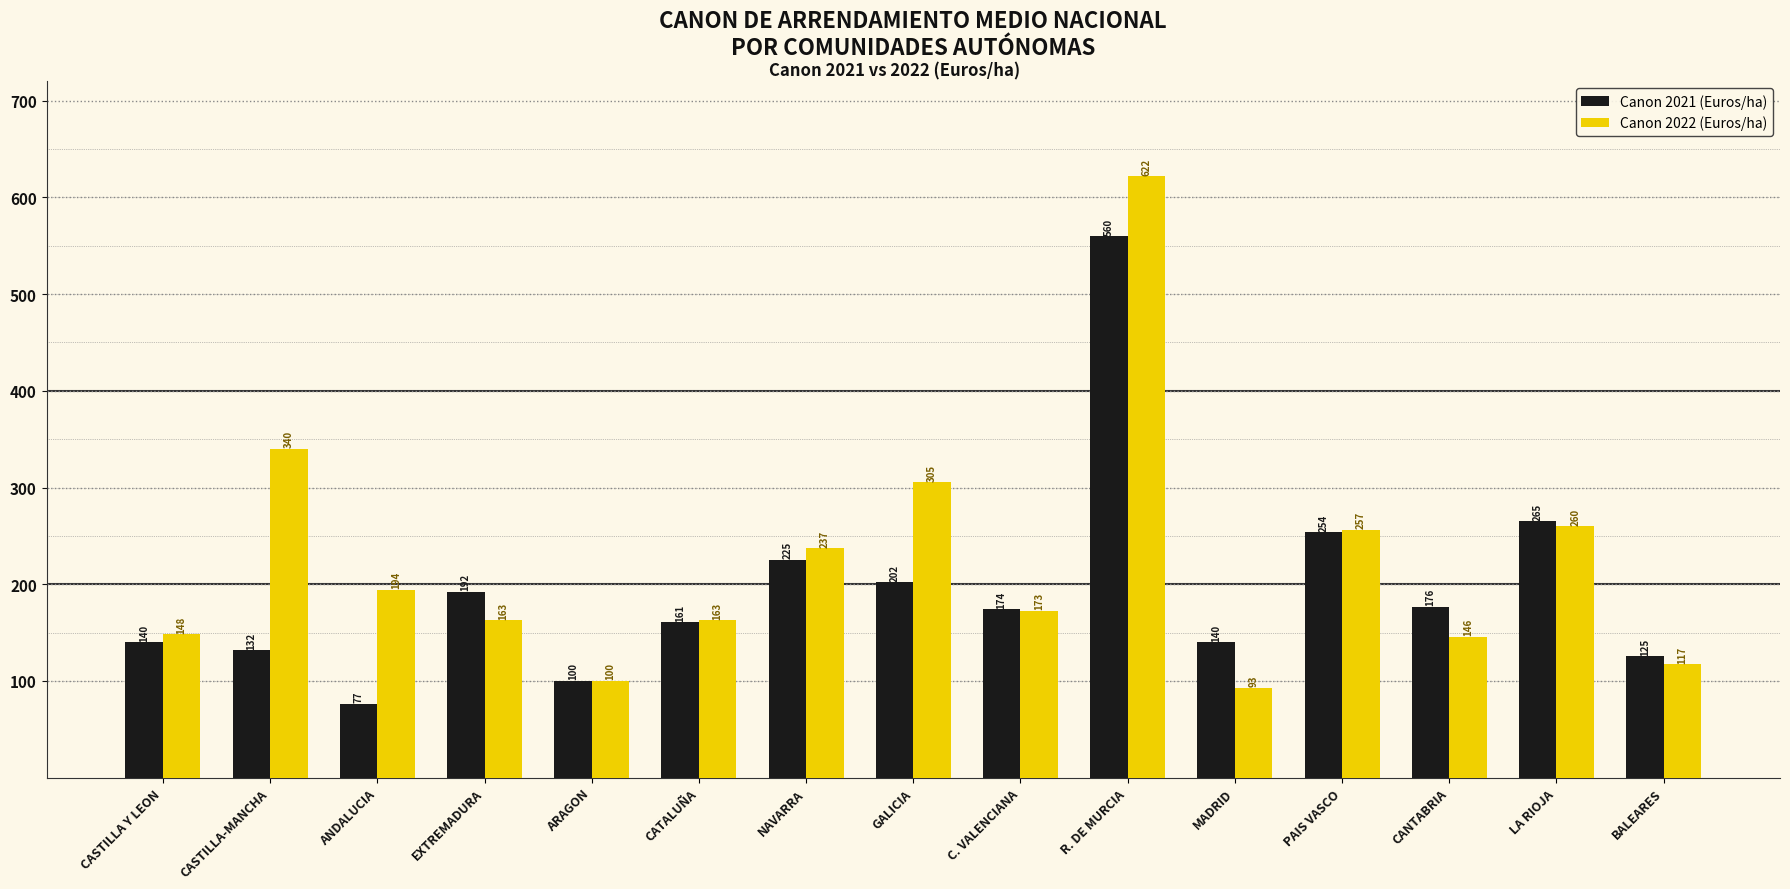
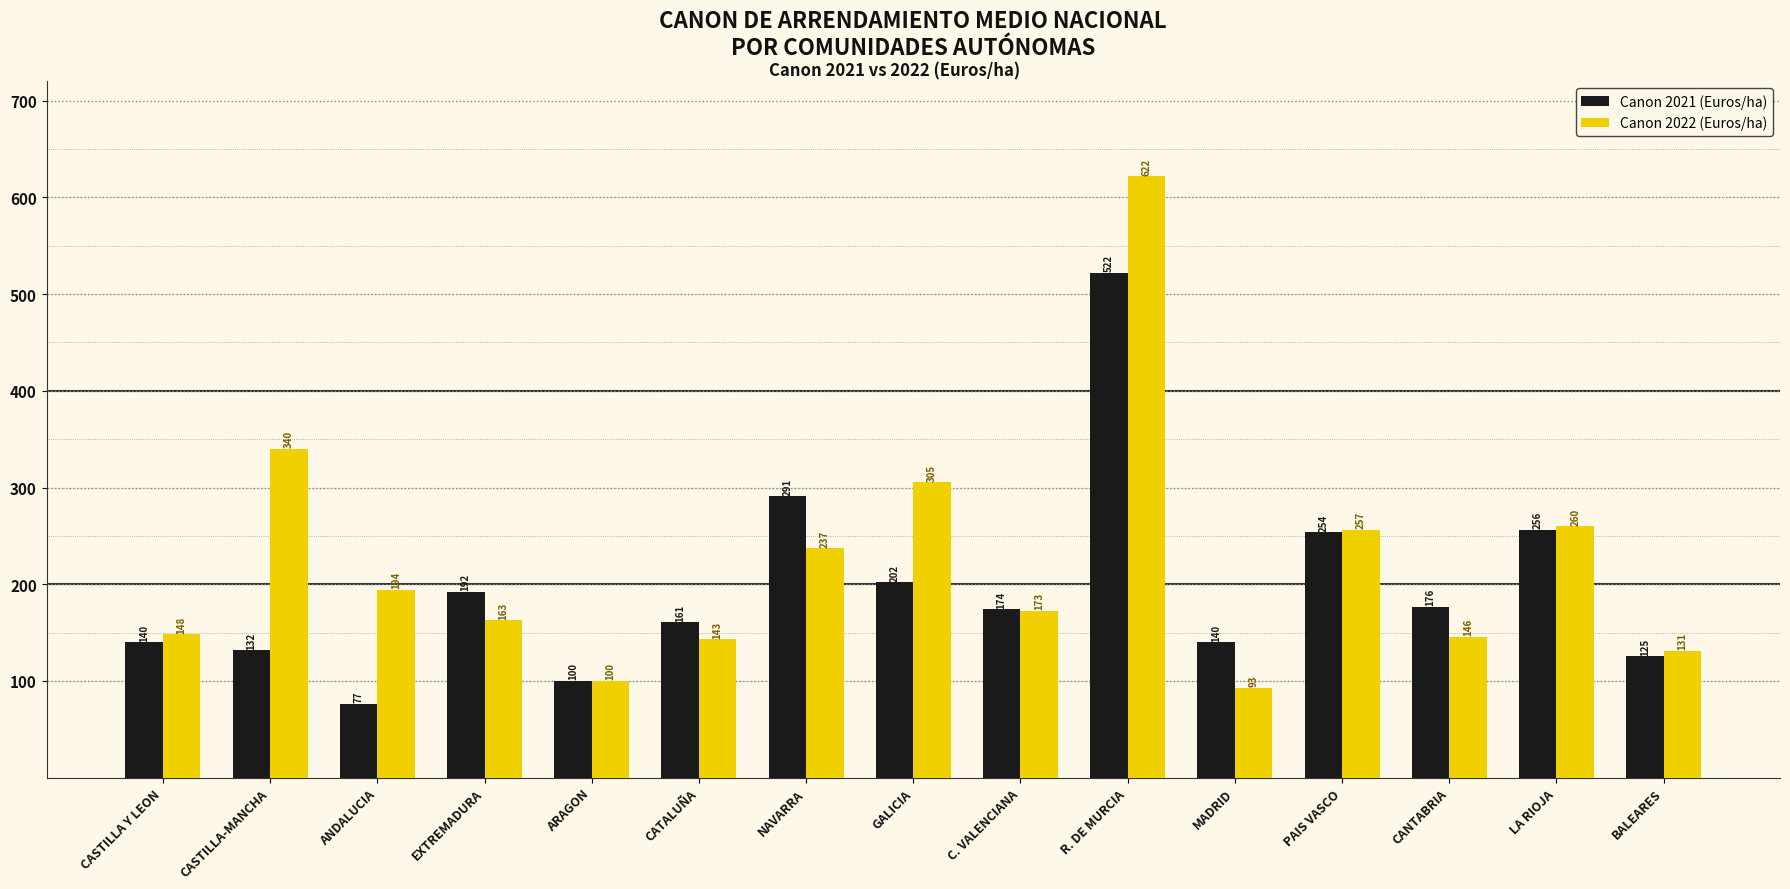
  {
    "Canon 2021 (Euros/ha)": {
      "CASTILLA Y LEON": 140,
      "CASTILLA-MANCHA": 132,
      "ANDALUCIA": 77,
      "EXTREMADURA": 192,
      "ARAGON": 100,
      "CATALUÑA": 161,
-     "NAVARRA": 225,
+     "NAVARRA": 291,
      "GALICIA": 202,
      "C. VALENCIANA": 174,
-     "R. DE MURCIA": 560,
+     "R. DE MURCIA": 522,
      "MADRID": 140,
      "PAIS VASCO": 254,
      "CANTABRIA": 176,
-     "LA RIOJA": 265,
+     "LA RIOJA": 256,
      "BALEARES": 125
    },
    "Canon 2022 (Euros/ha)": {
      "CASTILLA Y LEON": 148,
      "CASTILLA-MANCHA": 340,
      "ANDALUCIA": 194,
      "EXTREMADURA": 163,
      "ARAGON": 100,
-     "CATALUÑA": 163,
+     "CATALUÑA": 143,
      "NAVARRA": 237,
      "GALICIA": 305,
      "C. VALENCIANA": 173,
      "R. DE MURCIA": 622,
      "MADRID": 93,
      "PAIS VASCO": 257,
      "CANTABRIA": 146,
      "LA RIOJA": 260,
-     "BALEARES": 117
+     "BALEARES": 131
    }
  }
